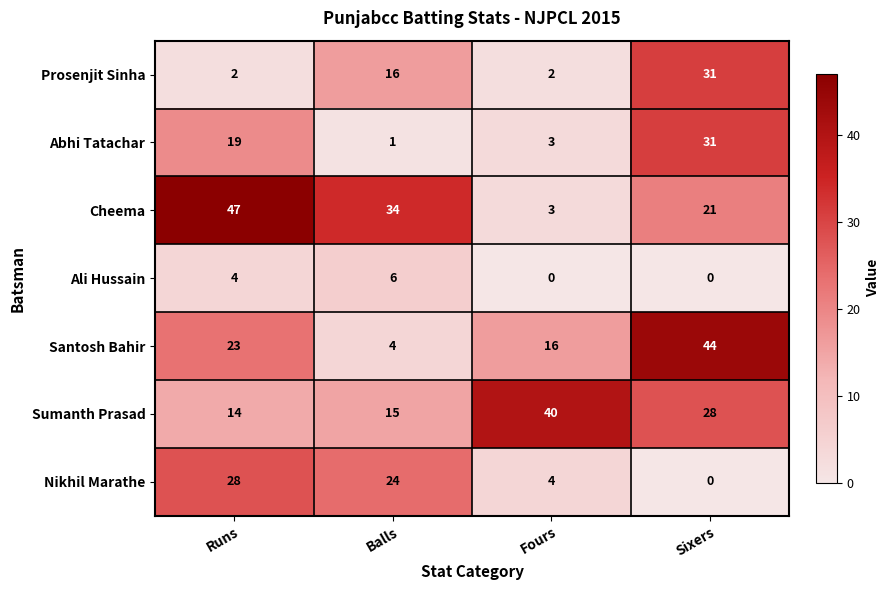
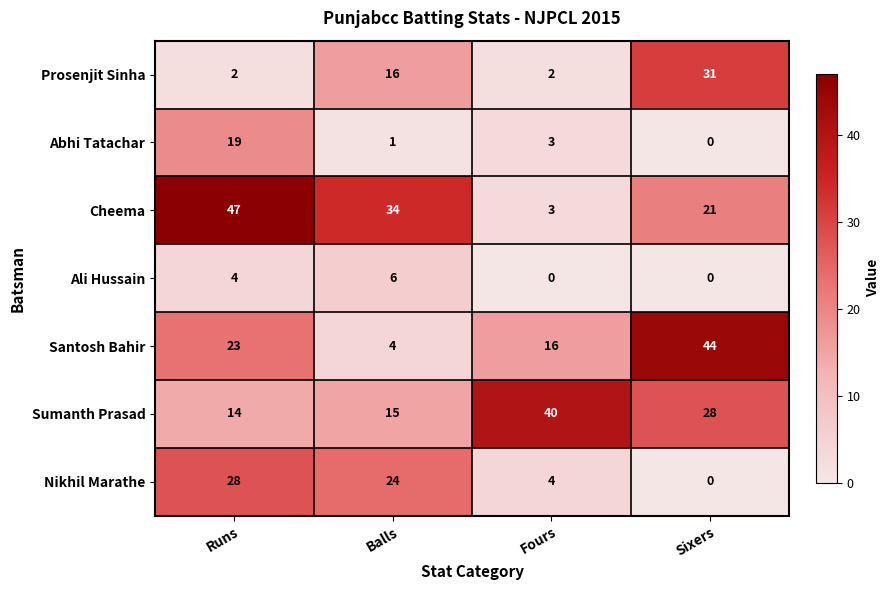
  {
    "Prosenjit Sinha": {
      "Runs": 2,
      "Balls": 16,
      "Fours": 2,
      "Sixers": 31
    },
    "Abhi Tatachar": {
      "Runs": 19,
      "Balls": 1,
      "Fours": 3,
-     "Sixers": 31
+     "Sixers": 0
    },
    "Cheema": {
      "Runs": 47,
      "Balls": 34,
      "Fours": 3,
      "Sixers": 21
    },
    "Ali Hussain": {
      "Runs": 4,
      "Balls": 6,
      "Fours": 0,
      "Sixers": 0
    },
    "Santosh Bahir": {
      "Runs": 23,
      "Balls": 4,
      "Fours": 16,
      "Sixers": 44
    },
    "Sumanth Prasad": {
      "Runs": 14,
      "Balls": 15,
      "Fours": 40,
      "Sixers": 28
    },
    "Nikhil Marathe": {
      "Runs": 28,
      "Balls": 24,
      "Fours": 4,
      "Sixers": 0
    }
  }
